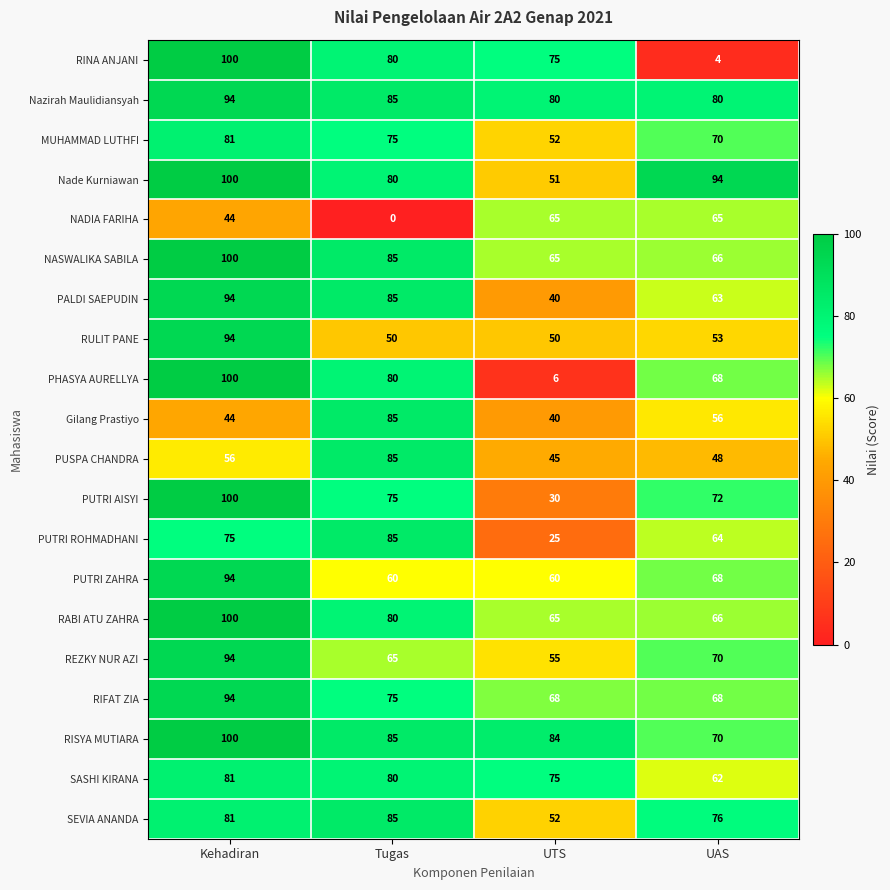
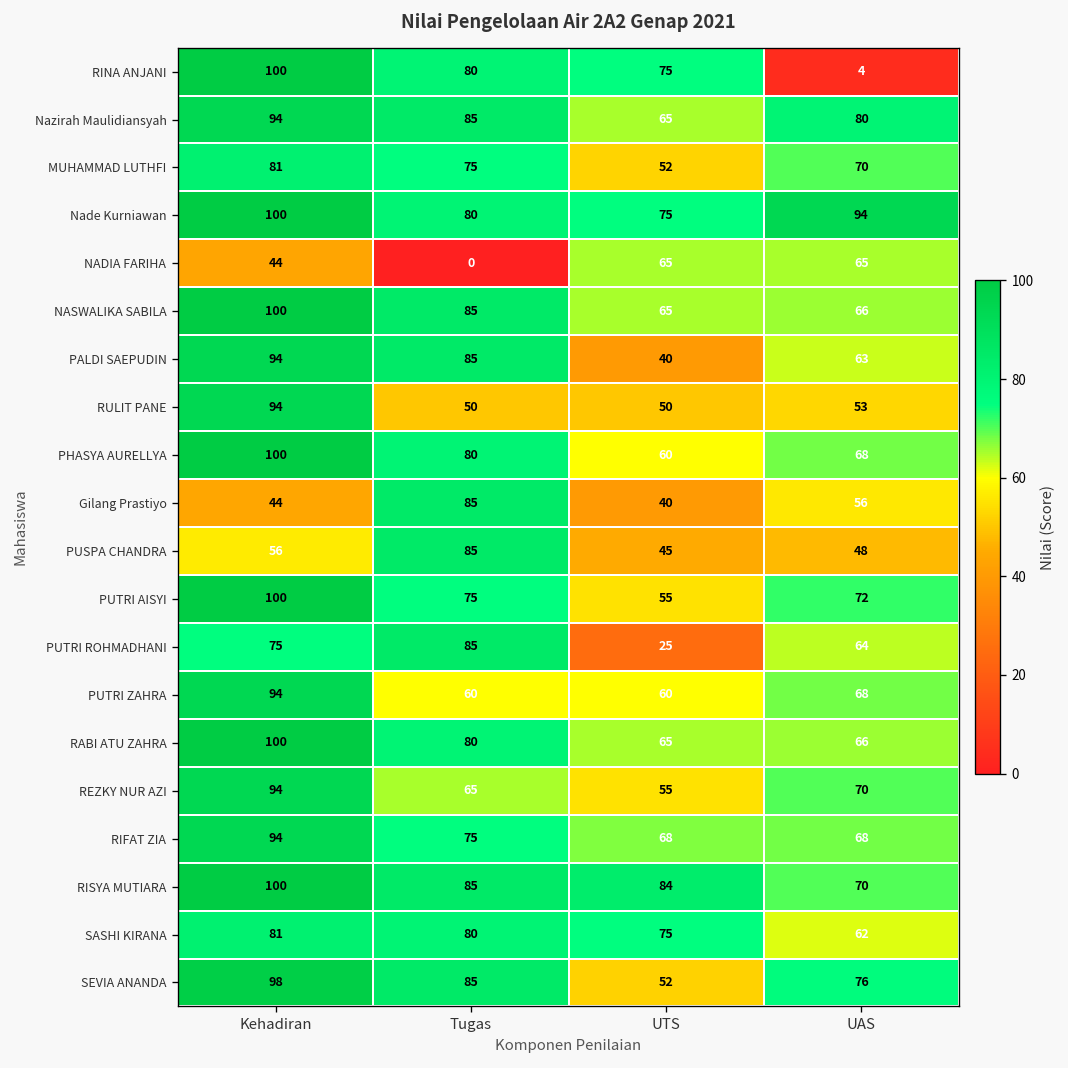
  {
    "RINA ANJANI": {
      "Kehadiran": 100,
      "Tugas": 80,
      "UTS": 75,
      "UAS": 4
    },
    "Nazirah Maulidiansyah": {
      "Kehadiran": 94,
      "Tugas": 85,
-     "UTS": 80,
+     "UTS": 65,
      "UAS": 80
    },
    "MUHAMMAD LUTHFI": {
      "Kehadiran": 81,
      "Tugas": 75,
      "UTS": 52,
      "UAS": 70
    },
    "Nade Kurniawan": {
      "Kehadiran": 100,
      "Tugas": 80,
-     "UTS": 51,
+     "UTS": 75,
      "UAS": 94
    },
    "NADIA FARIHA": {
      "Kehadiran": 44,
      "Tugas": 0,
      "UTS": 65,
      "UAS": 65
    },
    "NASWALIKA SABILA": {
      "Kehadiran": 100,
      "Tugas": 85,
      "UTS": 65,
      "UAS": 66
    },
    "PALDI SAEPUDIN": {
      "Kehadiran": 94,
      "Tugas": 85,
      "UTS": 40,
      "UAS": 63
    },
    "RULIT PANE": {
      "Kehadiran": 94,
      "Tugas": 50,
      "UTS": 50,
      "UAS": 53
    },
    "PHASYA AURELLYA": {
      "Kehadiran": 100,
      "Tugas": 80,
-     "UTS": 6,
+     "UTS": 60,
      "UAS": 68
    },
    "Gilang Prastiyo": {
      "Kehadiran": 44,
      "Tugas": 85,
      "UTS": 40,
      "UAS": 56
    },
    "PUSPA CHANDRA": {
      "Kehadiran": 56,
      "Tugas": 85,
      "UTS": 45,
      "UAS": 48
    },
    "PUTRI AISYI": {
      "Kehadiran": 100,
      "Tugas": 75,
-     "UTS": 30,
+     "UTS": 55,
      "UAS": 72
    },
    "PUTRI ROHMADHANI": {
      "Kehadiran": 75,
      "Tugas": 85,
      "UTS": 25,
      "UAS": 64
    },
    "PUTRI ZAHRA": {
      "Kehadiran": 94,
      "Tugas": 60,
      "UTS": 60,
      "UAS": 68
    },
    "RABI ATU ZAHRA": {
      "Kehadiran": 100,
      "Tugas": 80,
      "UTS": 65,
      "UAS": 66
    },
    "REZKY NUR AZI": {
      "Kehadiran": 94,
      "Tugas": 65,
      "UTS": 55,
      "UAS": 70
    },
    "RIFAT ZIA": {
      "Kehadiran": 94,
      "Tugas": 75,
      "UTS": 68,
      "UAS": 68
    },
    "RISYA MUTIARA": {
      "Kehadiran": 100,
      "Tugas": 85,
      "UTS": 84,
      "UAS": 70
    },
    "SASHI KIRANA": {
      "Kehadiran": 81,
      "Tugas": 80,
      "UTS": 75,
      "UAS": 62
    },
    "SEVIA ANANDA": {
-     "Kehadiran": 81,
+     "Kehadiran": 98,
      "Tugas": 85,
      "UTS": 52,
      "UAS": 76
    }
  }
